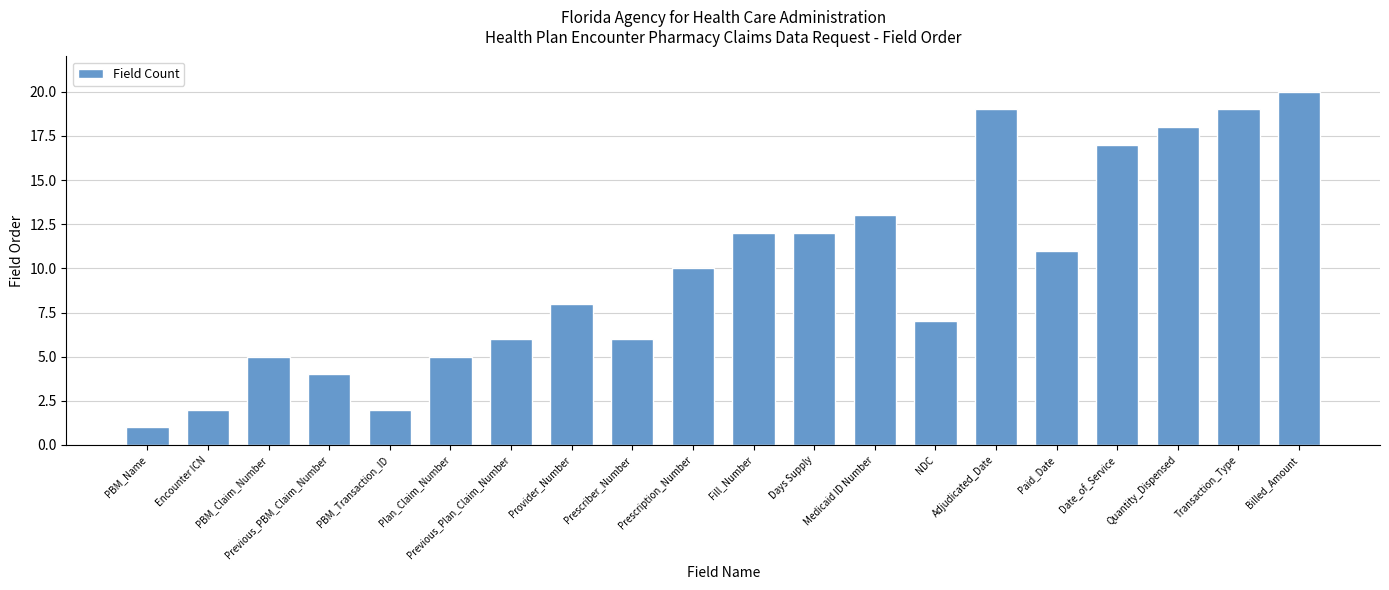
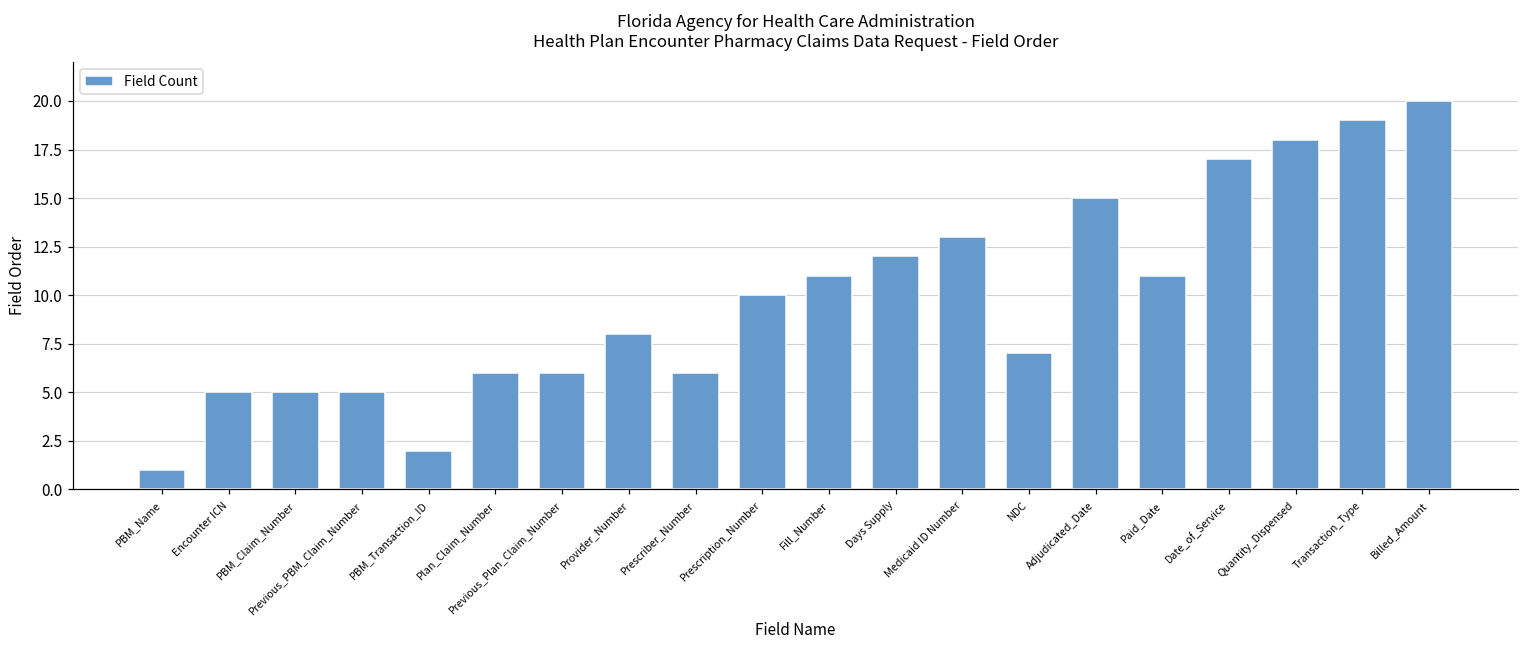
  {
    "PBM_Name": 1,
-   "Encounter ICN": 2,
+   "Encounter ICN": 5,
    "PBM_Claim_Number": 5,
-   "Previous_PBM_Claim_Number": 4,
+   "Previous_PBM_Claim_Number": 5,
    "PBM_Transaction_ID": 2,
-   "Plan_Claim_Number": 5,
+   "Plan_Claim_Number": 6,
    "Previous_Plan_Claim_Number": 6,
    "Provider_Number": 8,
    "Prescriber_Number": 6,
    "Prescription_Number": 10,
-   "Fill_Number": 12,
+   "Fill_Number": 11,
    "Days Supply": 12,
    "Medicaid ID Number": 13,
    "NDC": 7,
-   "Adjudicated_Date": 19,
+   "Adjudicated_Date": 15,
    "Paid_Date": 11,
    "Date_of_Service": 17,
    "Quantity_Dispensed": 18,
    "Transaction_Type": 19,
    "Billed_Amount": 20
  }
